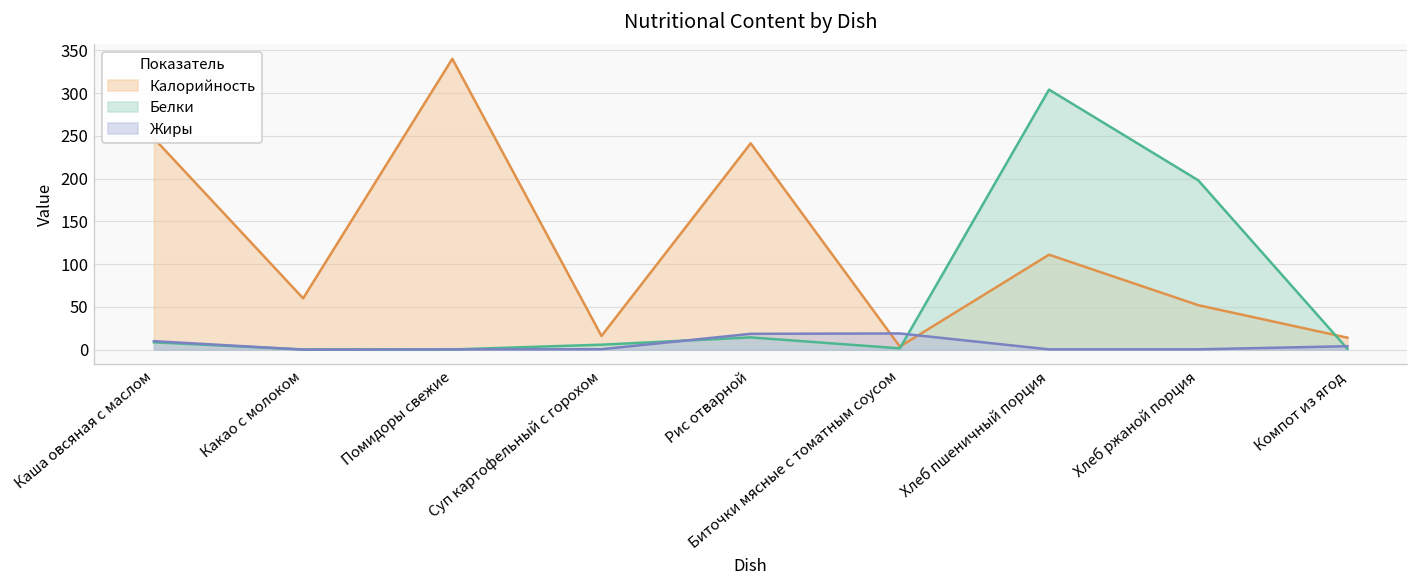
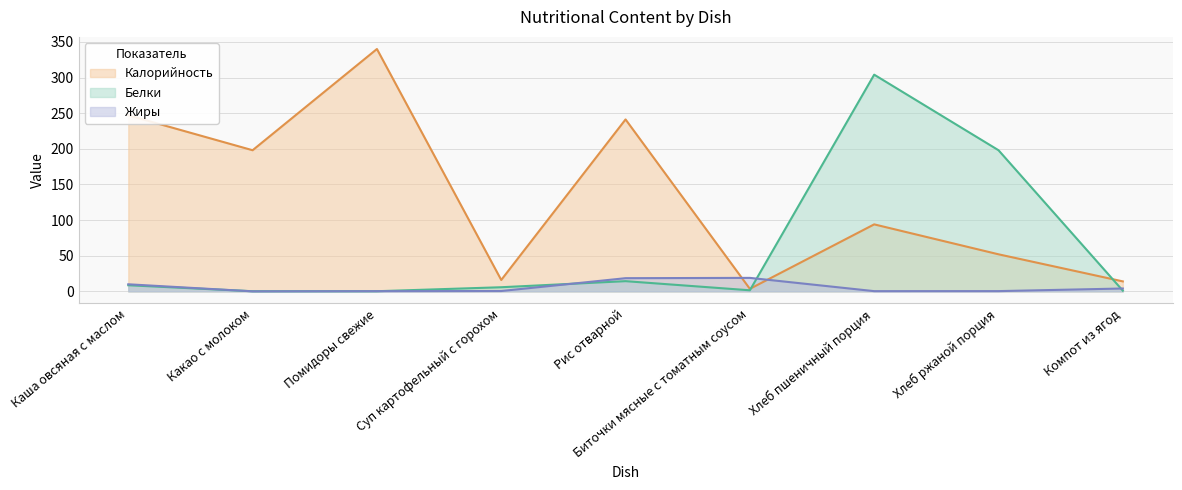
  {
    "Калорийность": {
-     "Какао с молоком": 60,
+     "Какао с молоком": 200,
      "Помидоры свежие": 340,
      "Суп картофельный с горохом": 20,
      "Рис отварной": 240,
-     "Хлеб пшеничный порция": 110,
+     "Хлеб пшеничный порция": 90,
      "Хлеб ржаной порция": 50,
      "Компот из ягод": 10
    }
  }
